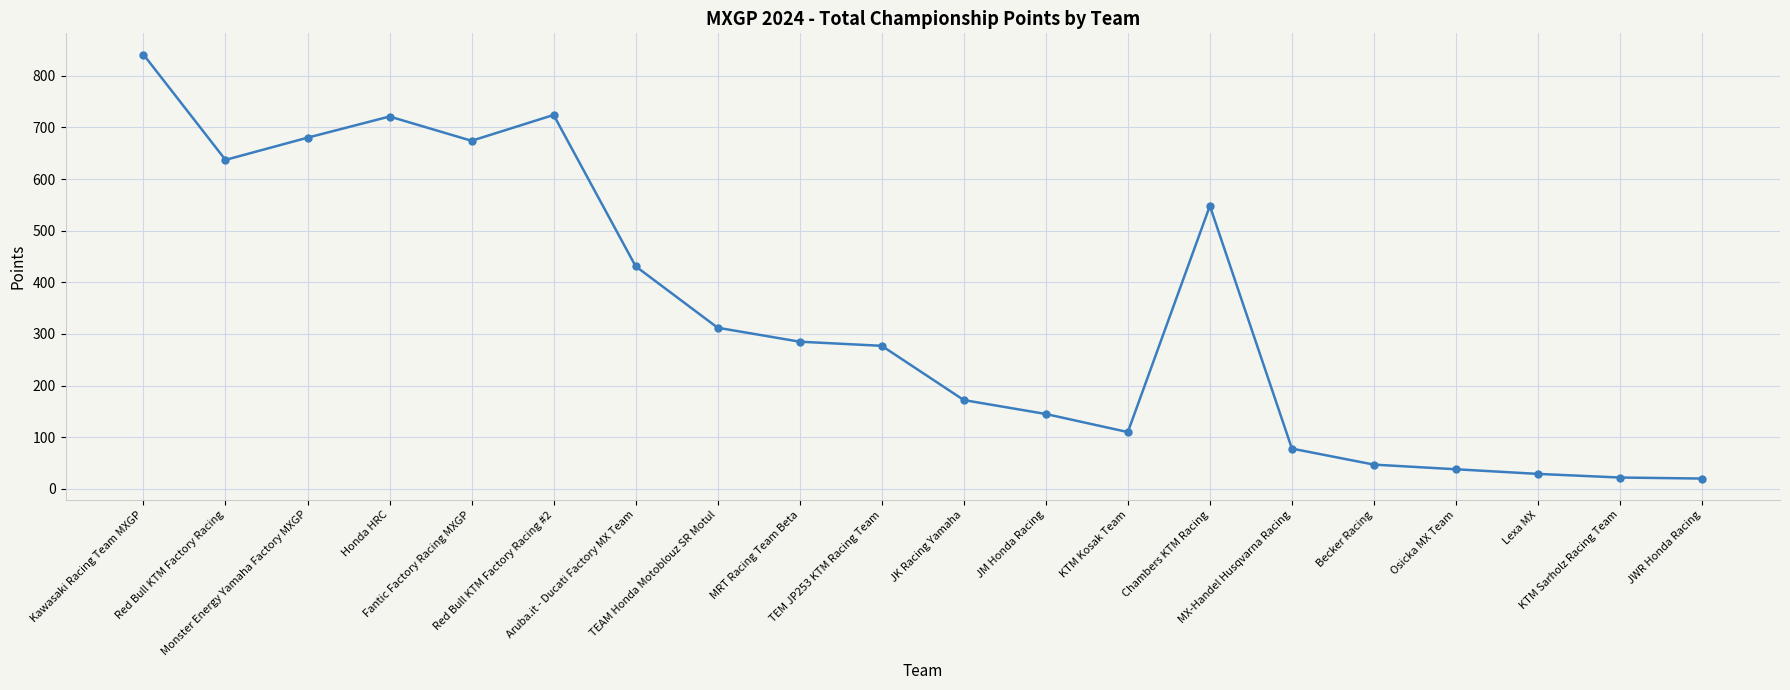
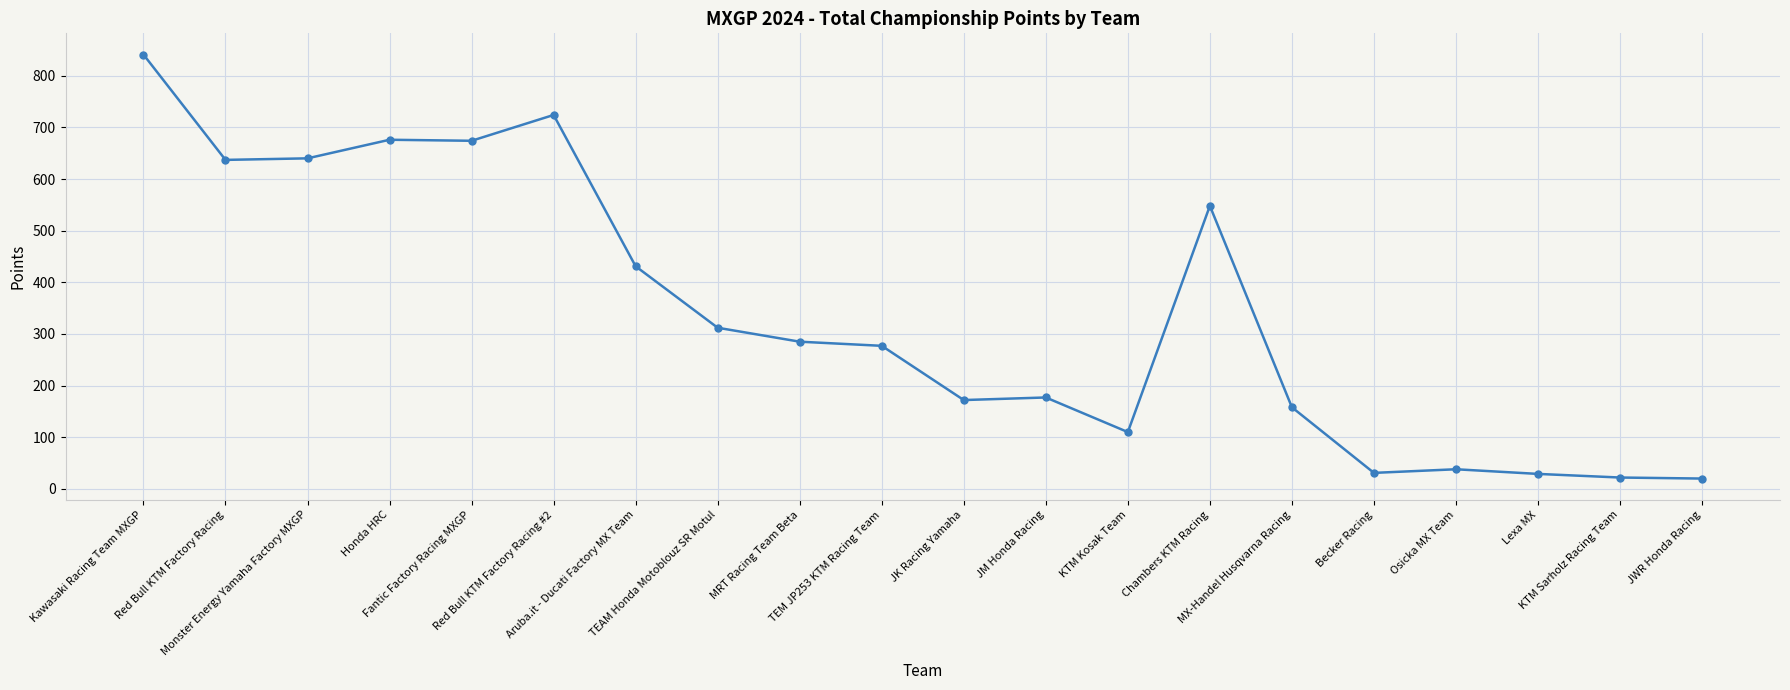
  {
    "Kawasaki Racing Team MXGP": 840,
    "Red Bull KTM Factory Racing": 640,
-   "Monster Energy Yamaha Factory MXGP": 680,
-   "Honda HRC": 720,
+   "Monster Energy Yamaha Factory MXGP": 640,
+   "Honda HRC": 680,
    "Fantic Factory Racing MXGP": 670,
    "Red Bull KTM Factory Racing #2": 720,
    "Aruba.it - Ducati Factory MX Team": 430,
    "TEAM Honda Motoblouz SR Motul": 310,
    "MRT Racing Team Beta": 290,
    "TEM JP253 KTM Racing Team": 280,
    "JK Racing Yamaha": 170,
-   "JM Honda Racing": 150,
+   "JM Honda Racing": 180,
    "KTM Kosak Team": 110,
    "Chambers KTM Racing": 550,
-   "MX-Handel Husqvarna Racing": 80,
-   "Becker Racing": 50,
+   "MX-Handel Husqvarna Racing": 160,
+   "Becker Racing": 30,
    "Osicka MX Team": 40,
    "Lexa MX": 30,
    "KTM Sarholz Racing Team": 20,
    "JWR Honda Racing": 20
  }
